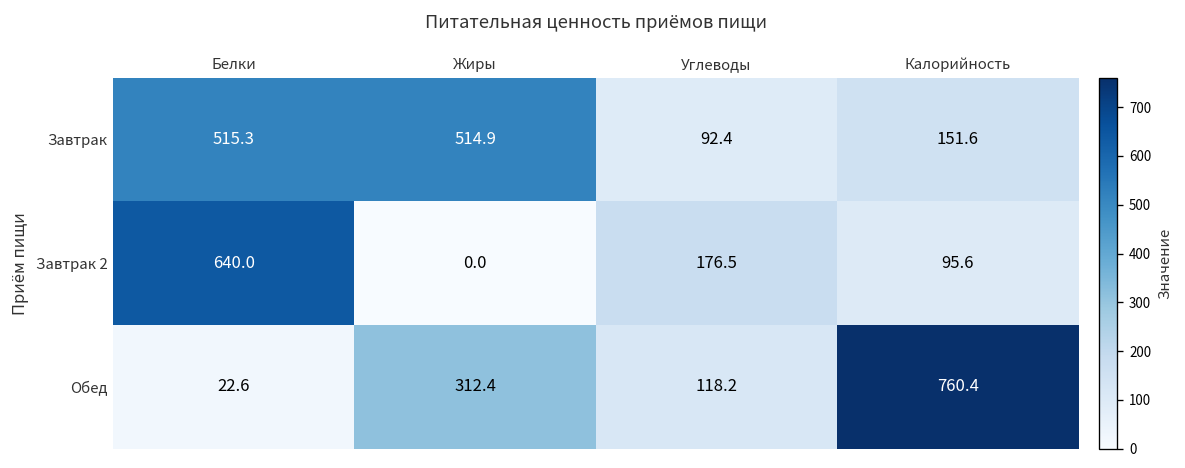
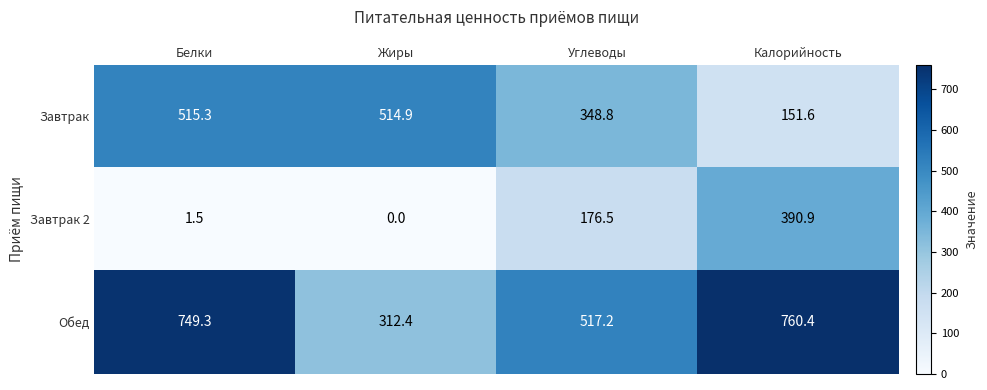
  {
    "Завтрак": {
      "Белки": 515.3,
      "Жиры": 514.9,
-     "Углеводы": 92.4,
+     "Углеводы": 348.8,
      "Калорийность": 151.6
    },
    "Завтрак 2": {
-     "Белки": 640.0,
+     "Белки": 1.5,
      "Жиры": 0.0,
      "Углеводы": 176.5,
-     "Калорийность": 95.6
+     "Калорийность": 390.9
    },
    "Обед": {
-     "Белки": 22.6,
+     "Белки": 749.3,
      "Жиры": 312.4,
-     "Углеводы": 118.2,
+     "Углеводы": 517.2,
      "Калорийность": 760.4
    }
  }
